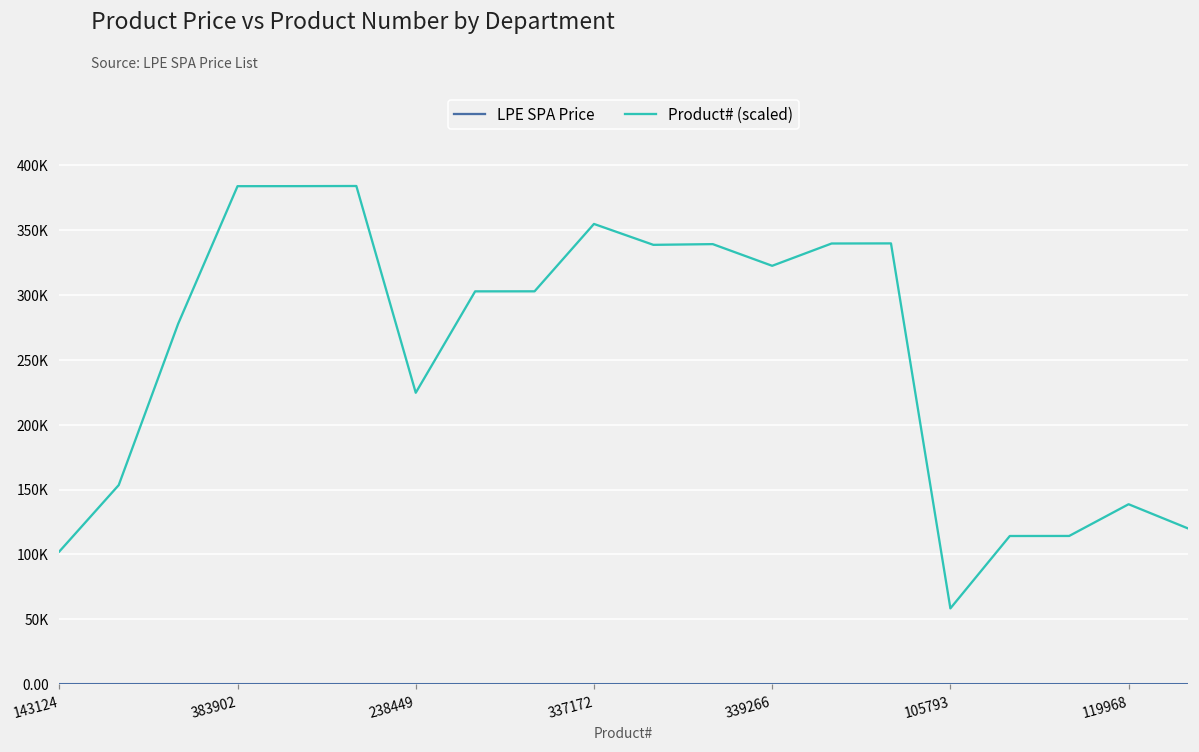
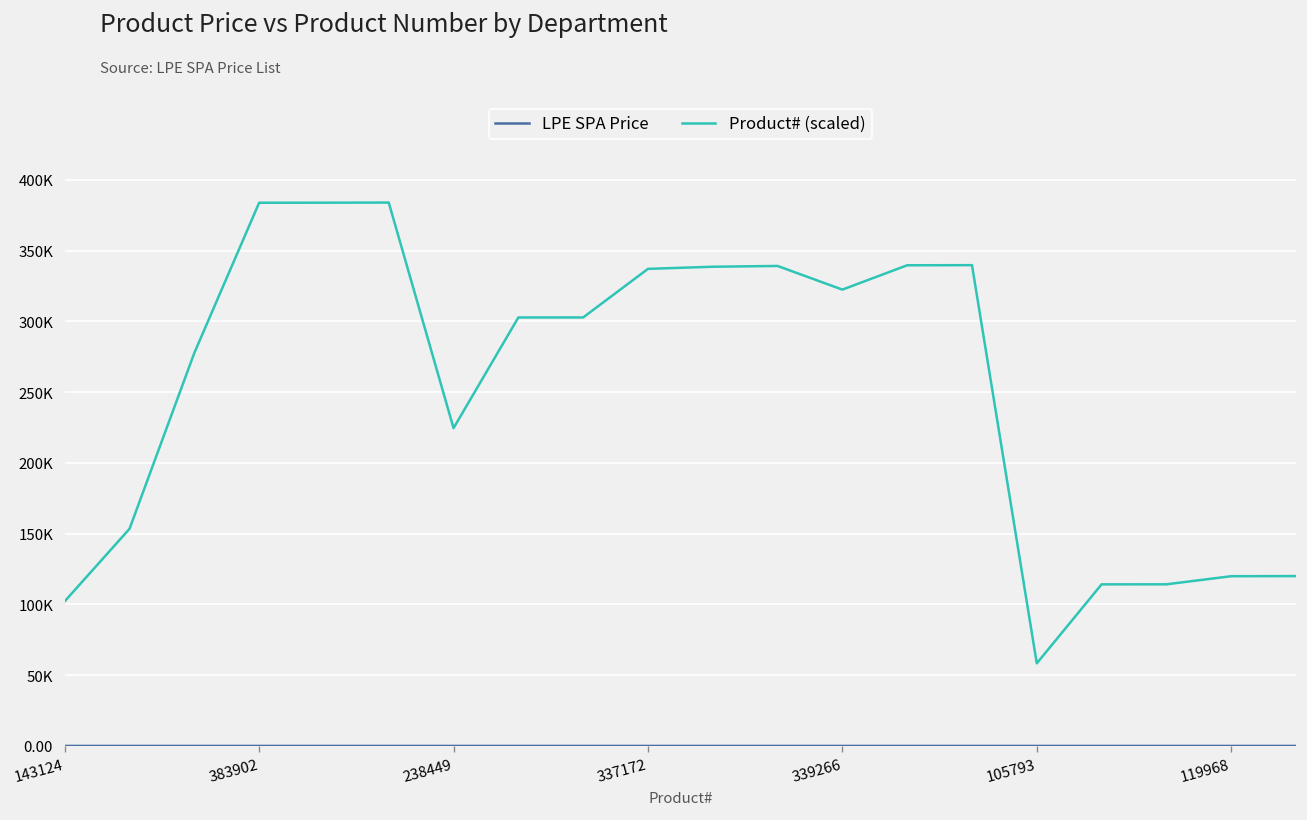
  {
    "LPE SPA Price": {
      "143124": 0,
      "383902": 0,
      "238449": 0,
      "337172": 0,
      "339266": 0,
      "105793": 0,
      "119968": 0
    },
    "Product# (scaled)": {
      "143124": 102000,
      "383902": 384000,
      "238449": 225000,
-     "337172": 355000,
+     "337172": 337000,
      "339266": 323000,
      "105793": 58000,
-     "119968": 139000
+     "119968": 120000
    }
  }
